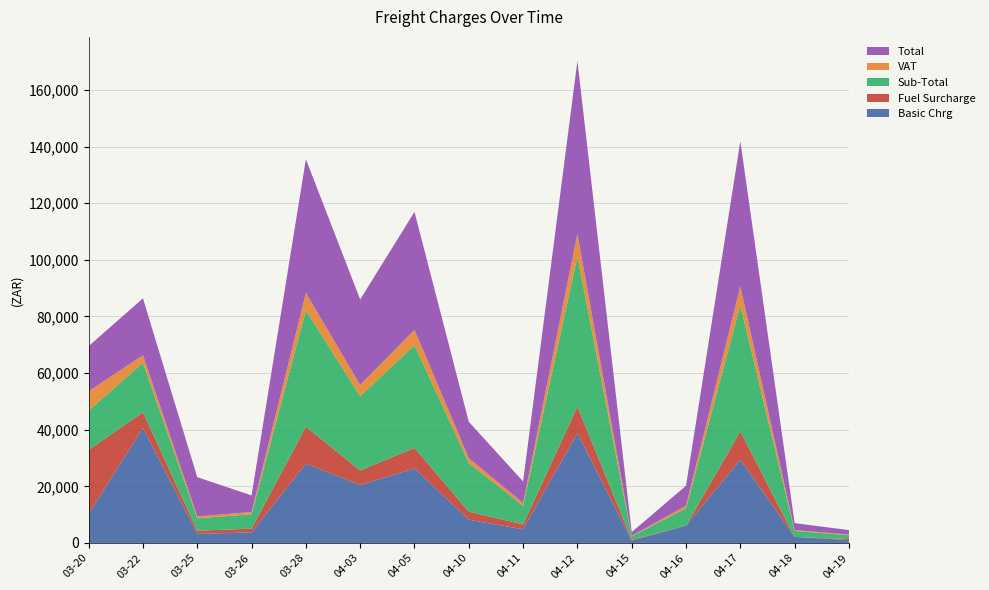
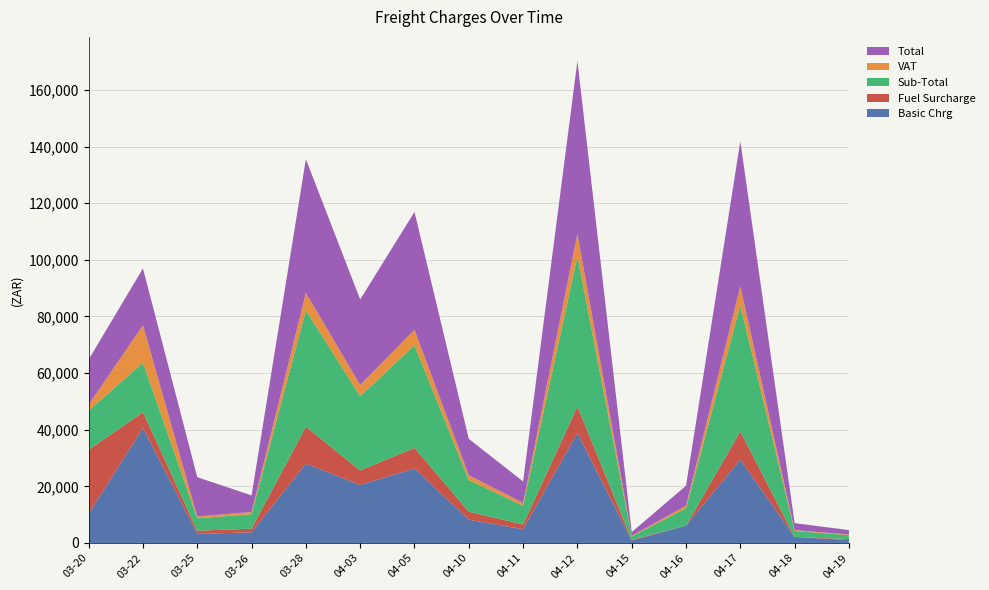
  {
    "Basic Chrg": {
      "03-20": "10,000",
      "03-22": "41,000",
      "03-25": "3,000",
      "03-26": "4,000",
      "03-28": "28,000",
      "04-03": "20,000",
      "04-05": "26,000",
      "04-10": "8,000",
      "04-11": "5,000",
      "04-12": "39,000",
      "04-17": "29,000"
    },
    "Fuel Surcharge": {
      "03-20": "23,000",
      "03-22": "6,000",
      "03-25": "1,000",
      "03-26": "1,000",
      "03-28": "13,000",
      "04-03": "5,000",
      "04-05": "7,000",
      "04-10": "3,000",
      "04-11": "2,000",
      "04-12": "9,000",
      "04-17": "10,000"
    },
    "Sub-Total": {
      "03-20": "14,000",
      "03-22": "17,000",
      "03-28": "41,000",
      "04-03": "26,000",
      "04-05": "36,000",
-     "04-10": "17,000",
+     "04-10": "11,000",
      "04-11": "7,000",
      "04-12": "53,000",
      "04-16": "6,000",
      "04-17": "45,000"
    },
    "VAT": {
-     "03-20": "7,000",
-     "03-22": "3,000",
+     "03-20": "2,000",
+     "03-22": "13,000",
      "03-28": "6,000",
      "04-03": "4,000",
      "04-05": "5,000",
      "04-10": "2,000",
      "04-11": "1,000",
      "04-12": "8,000",
      "04-16": "1,000",
      "04-17": "7,000"
    },
    "Total": {
      "03-20": "16,000",
      "03-22": "20,000",
      "03-25": "14,000",
      "03-26": "6,000",
      "03-28": "47,000",
      "04-03": "30,000",
      "04-05": "42,000",
      "04-10": "13,000",
      "04-11": "8,000",
      "04-12": "61,000",
      "04-15": "1,000",
      "04-16": "7,000",
      "04-17": "51,000",
      "04-18": "2,000",
      "04-19": "2,000"
    }
  }
